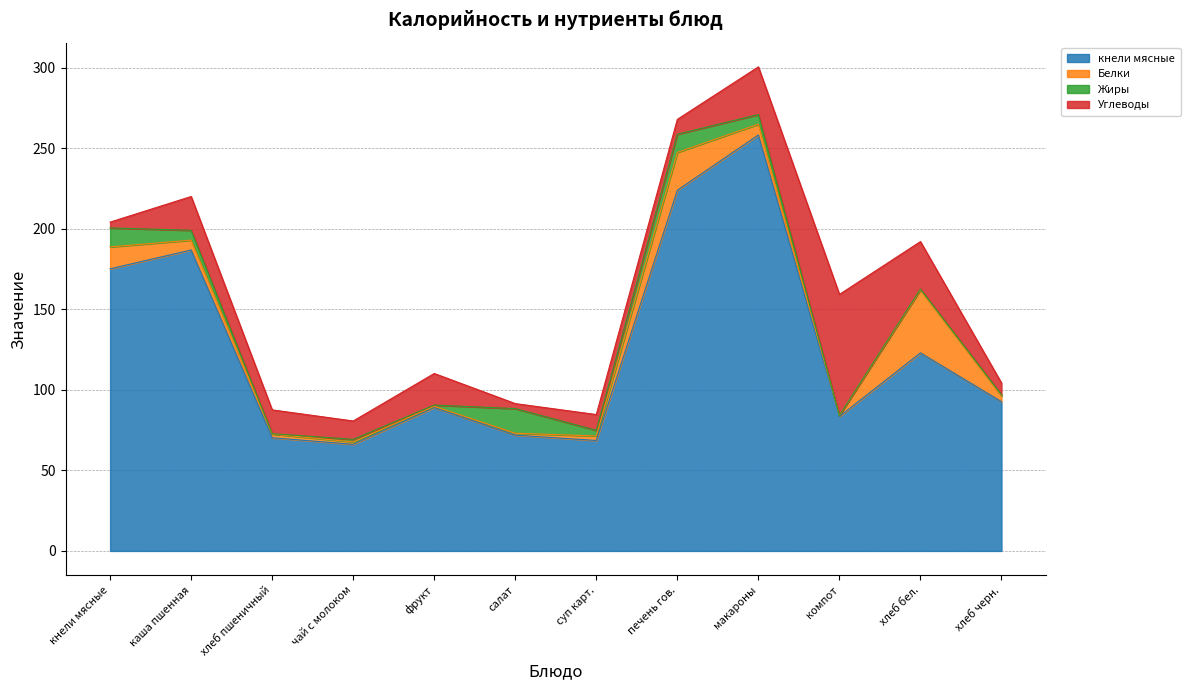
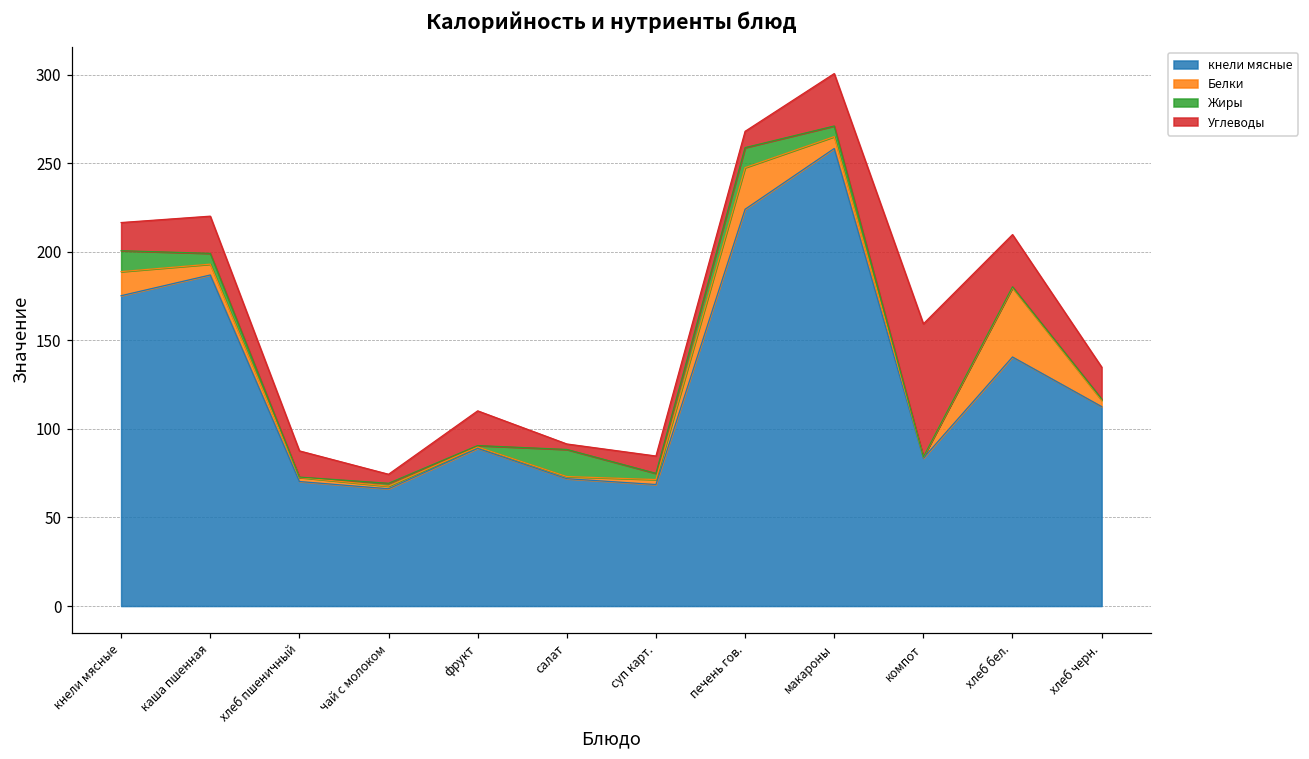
  {
    "кнели мясные": {
      "кнели мясные": 175,
      "каша пшенная": 187,
      "хлеб пшеничный": 70,
      "суп карт.": 69,
      "печень гов.": 224,
      "макароны": 258,
-     "хлеб бел.": 123,
-     "хлеб черн.": 93
+     "хлеб бел.": 141,
+     "хлеб черн.": 113
    },
    "Белки": {
      "кнели мясные": 14,
      "каша пшенная": 6,
      "суп карт.": 3,
      "печень гов.": 24,
      "макароны": 7
    },
    "Жиры": {
      "кнели мясные": 12,
      "каша пшенная": 6,
      "салат": 15,
      "суп карт.": 4,
      "печень гов.": 11,
      "макароны": 6
    },
    "Углеводы": {
-     "кнели мясные": 4,
+     "кнели мясные": 16,
      "каша пшенная": 21,
      "хлеб пшеничный": 15,
-     "чай с молоком": 11,
+     "чай с молоком": 5,
      "фрукт": 20,
      "салат": 3,
      "суп карт.": 10,
      "печень гов.": 9,
      "макароны": 30,
      "компот": 75,
      "хлеб бел.": 30,
-     "хлеб черн.": 7
+     "хлеб черн.": 18
    }
  }
